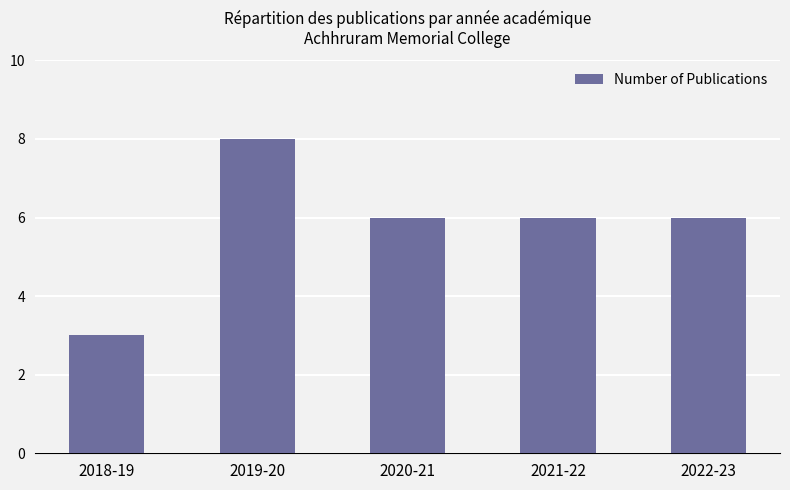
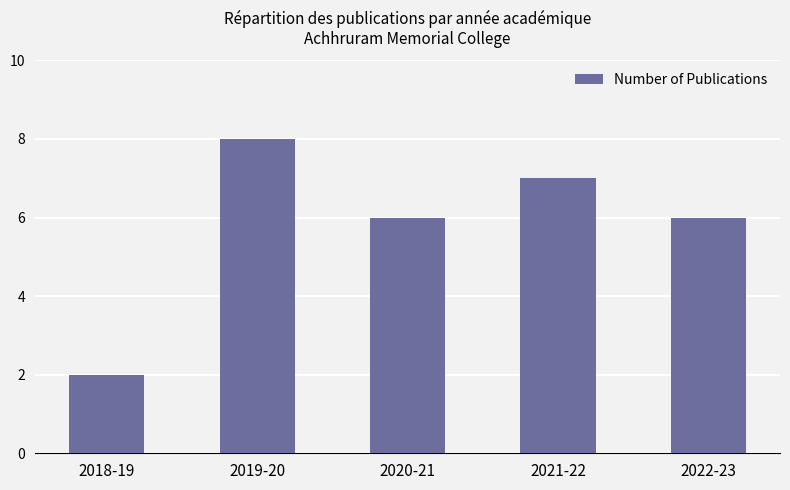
  {
-   "2018-19": 3,
+   "2018-19": 2,
    "2019-20": 8,
    "2020-21": 6,
-   "2021-22": 6,
+   "2021-22": 7,
    "2022-23": 6
  }
